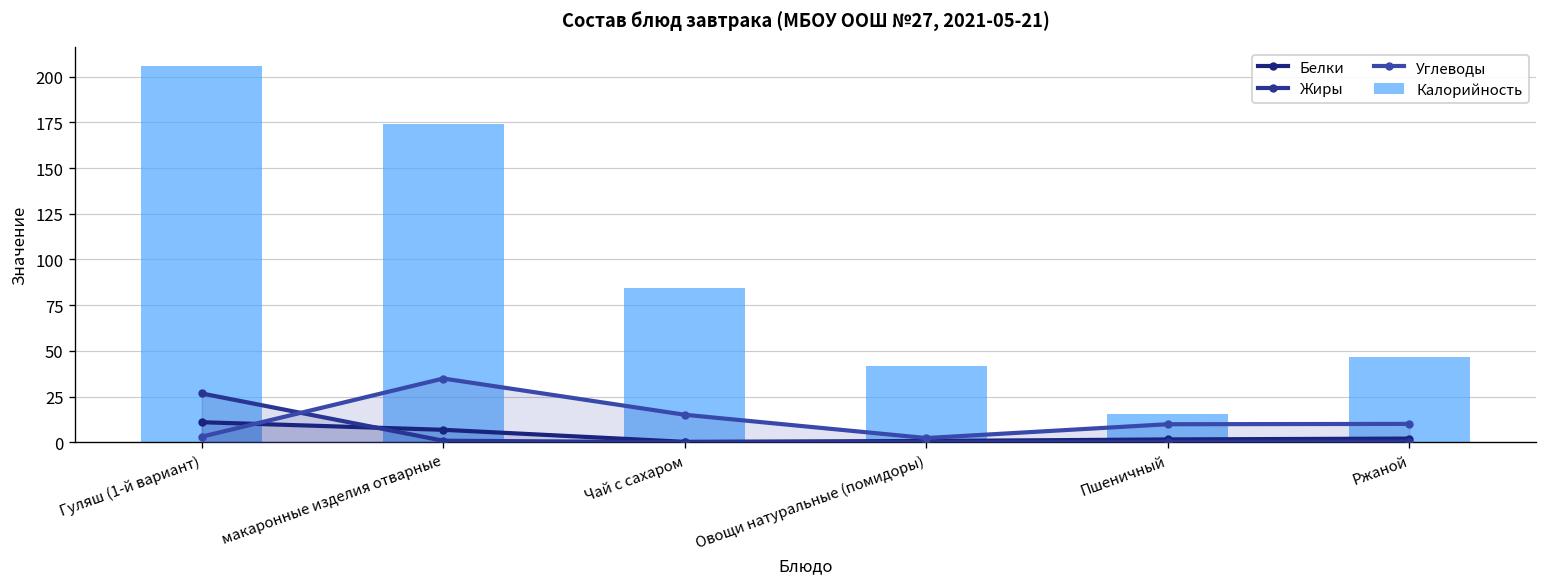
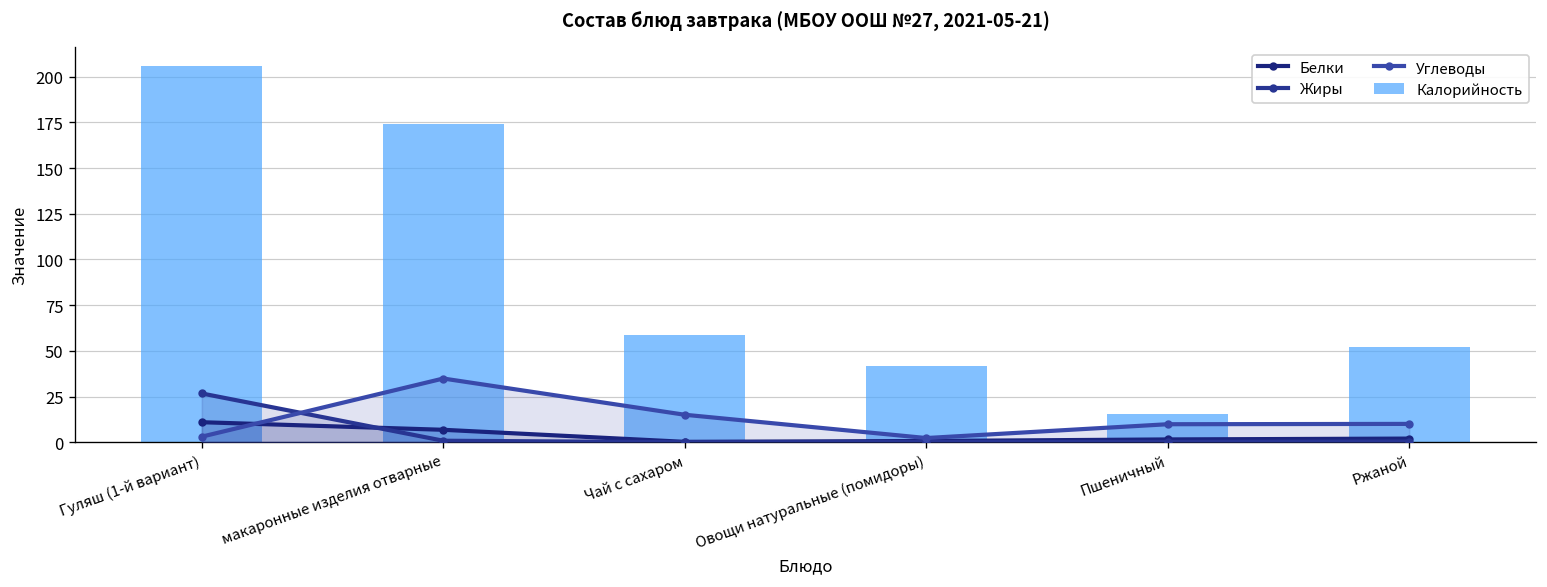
  {
    "Калорийность": {
      "Гуляш (1-й вариант)": 206,
      "макаронные изделия отварные": 174,
-     "Чай с сахаром": 85,
+     "Чай с сахаром": 59,
      "Овощи натуральные (помидоры)": 42,
      "Пшеничный": 16,
-     "Ржаной": 47
+     "Ржаной": 52
    }
  }
